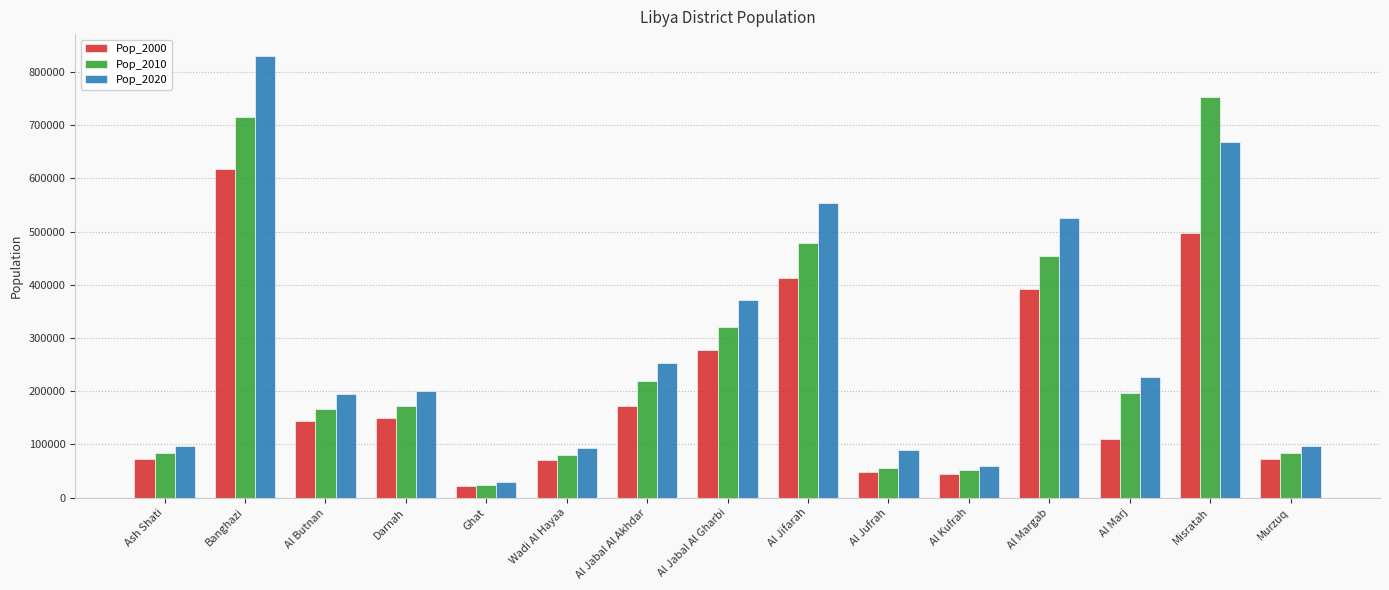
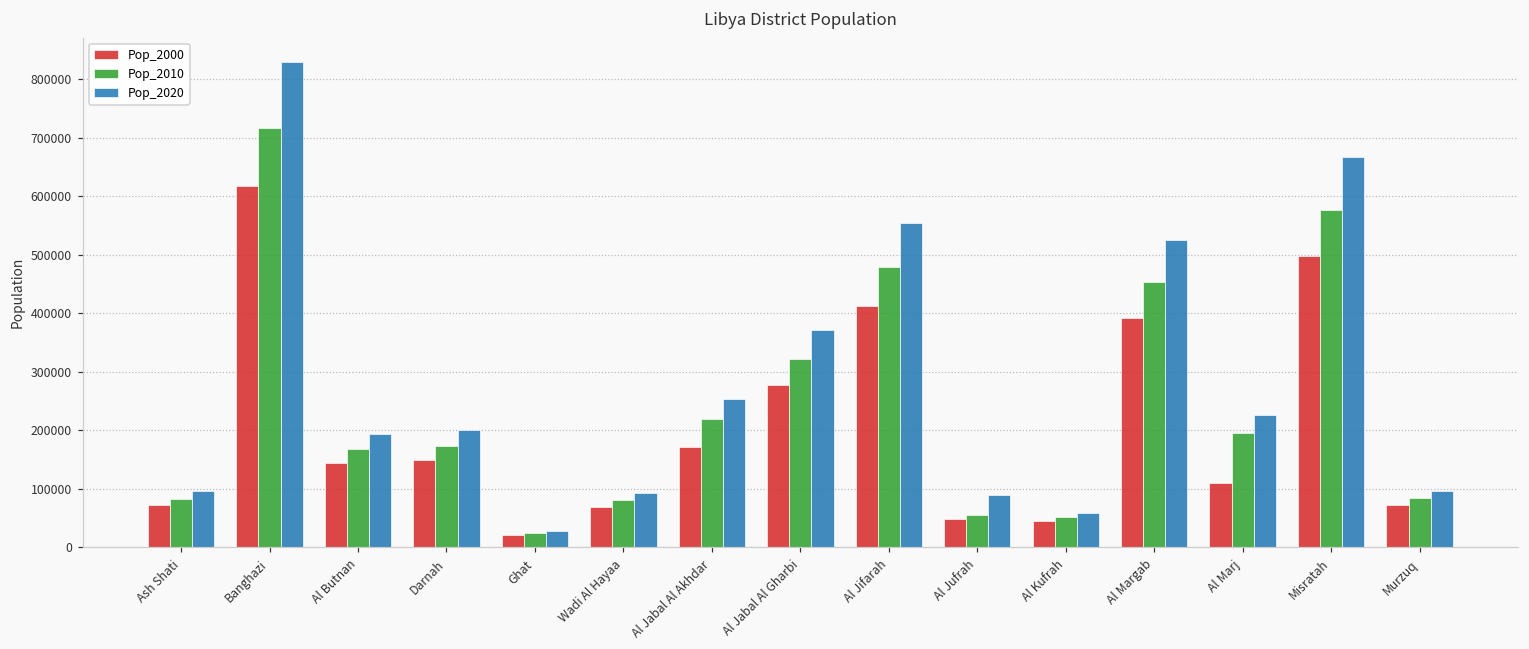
  {
    "Pop_2000": {
      "Ash Shati": 70000,
      "Banghazi": 620000,
      "Al Butnan": 140000,
      "Darnah": 150000,
      "Ghat": 20000,
      "Wadi Al Hayaa": 70000,
      "Al Jabal Al Akhdar": 170000,
      "Al Jabal Al Gharbi": 280000,
      "Al Jifarah": 410000,
      "Al Jufrah": 50000,
      "Al Kufrah": 40000,
      "Al Margab": 390000,
      "Al Marj": 110000,
      "Misratah": 500000,
      "Murzuq": 70000
    },
    "Pop_2010": {
      "Ash Shati": 80000,
      "Banghazi": 720000,
      "Al Butnan": 170000,
      "Darnah": 170000,
      "Ghat": 20000,
      "Wadi Al Hayaa": 80000,
      "Al Jabal Al Akhdar": 220000,
      "Al Jabal Al Gharbi": 320000,
      "Al Jifarah": 480000,
      "Al Jufrah": 60000,
      "Al Kufrah": 50000,
      "Al Margab": 450000,
      "Al Marj": 200000,
-     "Misratah": 750000,
+     "Misratah": 580000,
      "Murzuq": 80000
    },
    "Pop_2020": {
      "Ash Shati": 100000,
      "Banghazi": 830000,
      "Al Butnan": 190000,
      "Darnah": 200000,
      "Ghat": 30000,
      "Wadi Al Hayaa": 90000,
      "Al Jabal Al Akhdar": 250000,
      "Al Jabal Al Gharbi": 370000,
      "Al Jifarah": 550000,
      "Al Jufrah": 90000,
      "Al Kufrah": 60000,
      "Al Margab": 530000,
      "Al Marj": 230000,
      "Misratah": 670000,
      "Murzuq": 100000
    }
  }
